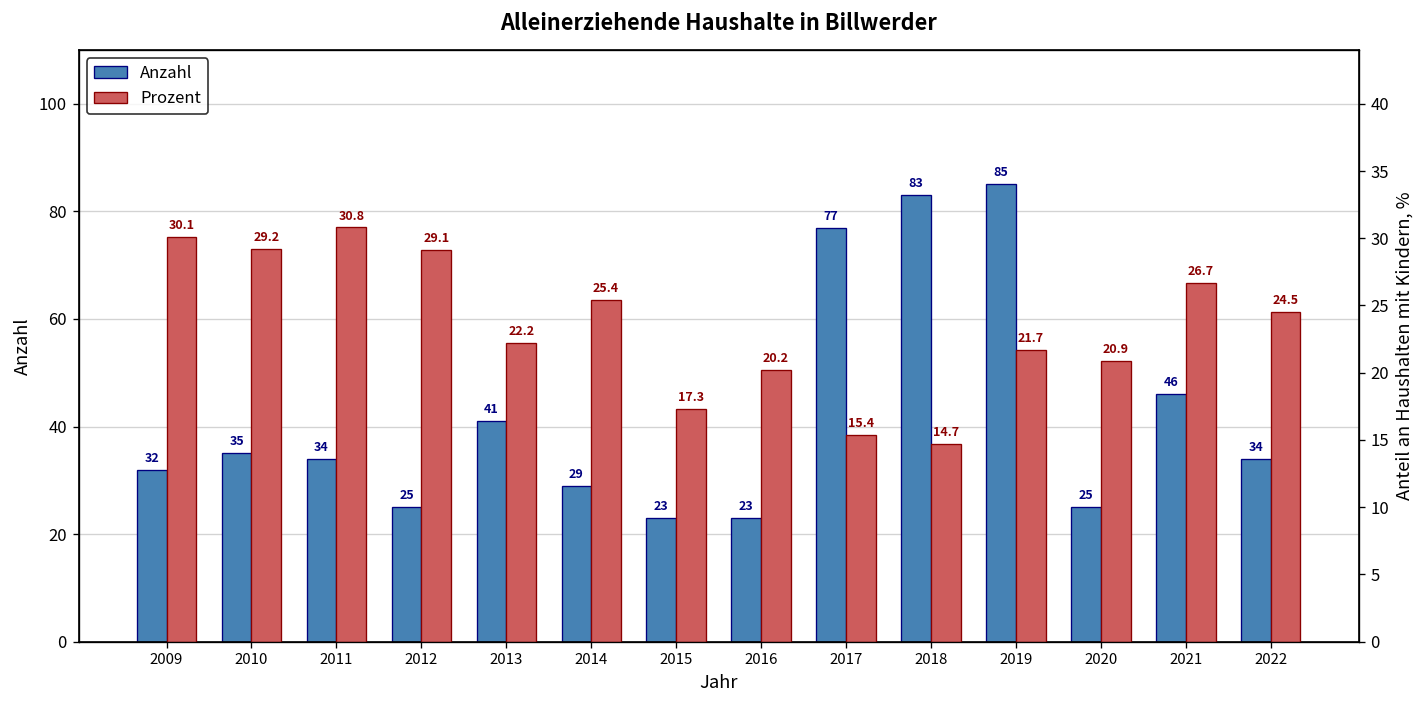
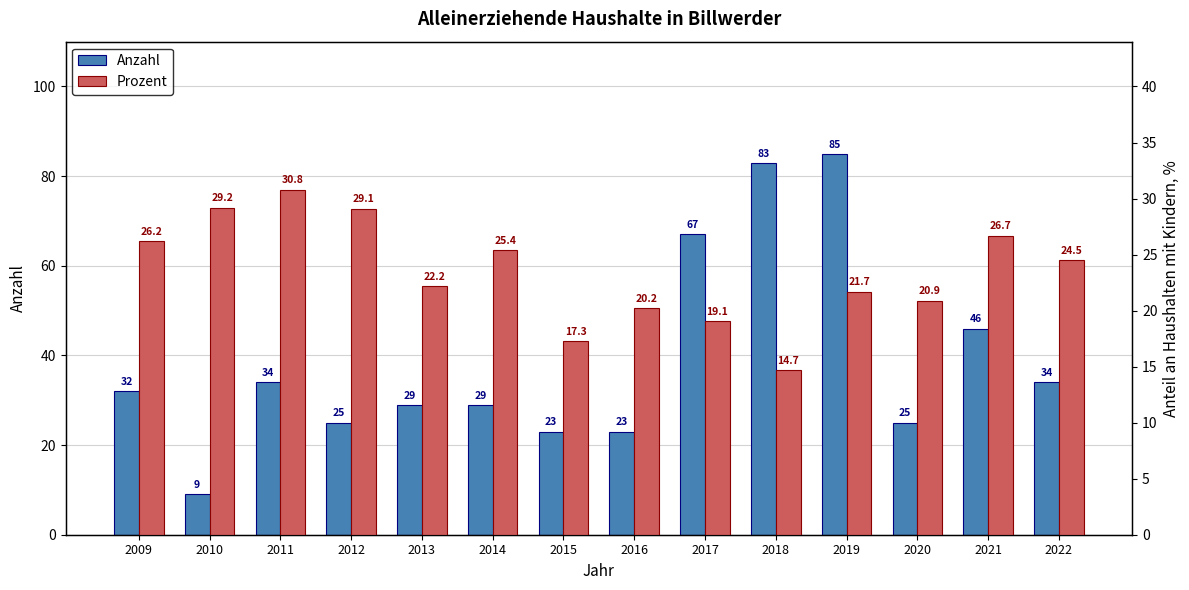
  {
    "Anzahl": {
      "2009": 32,
-     "2010": 35,
+     "2010": 9,
      "2011": 34,
      "2012": 25,
-     "2013": 41,
+     "2013": 29,
      "2014": 29,
      "2015": 23,
      "2016": 23,
-     "2017": 77,
+     "2017": 67,
      "2018": 83,
      "2019": 85,
      "2020": 25,
      "2021": 46,
      "2022": 34
    },
    "Prozent": {
-     "2009": 30.1,
+     "2009": 26.2,
      "2010": 29.2,
      "2011": 30.8,
      "2012": 29.1,
      "2013": 22.2,
      "2014": 25.4,
      "2015": 17.3,
      "2016": 20.2,
-     "2017": 15.4,
+     "2017": 19.1,
      "2018": 14.7,
      "2019": 21.7,
      "2020": 20.9,
      "2021": 26.7,
      "2022": 24.5
    }
  }
